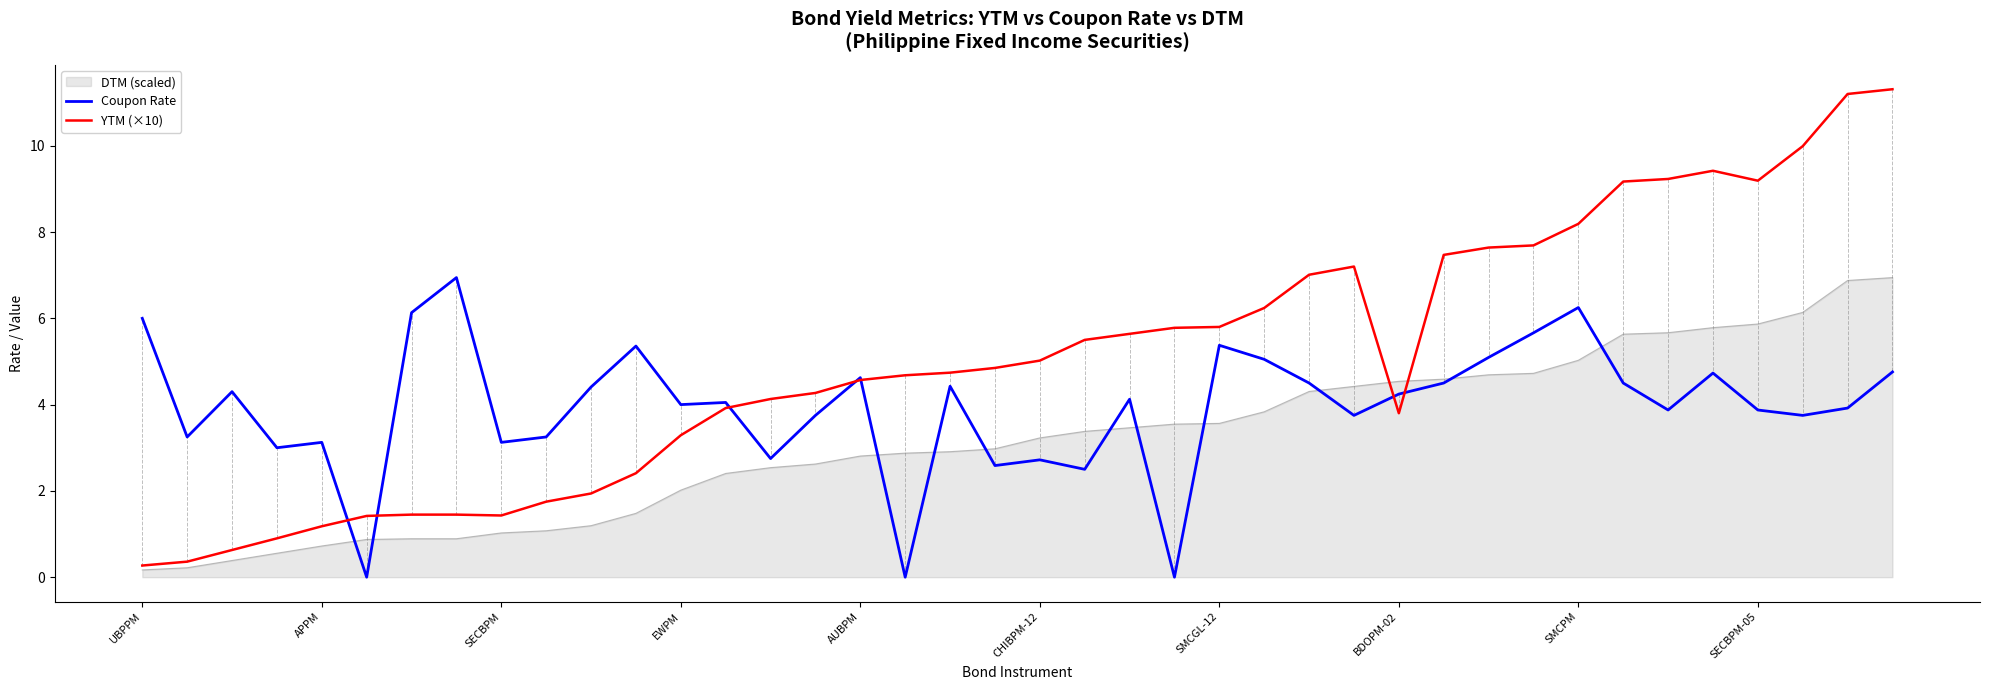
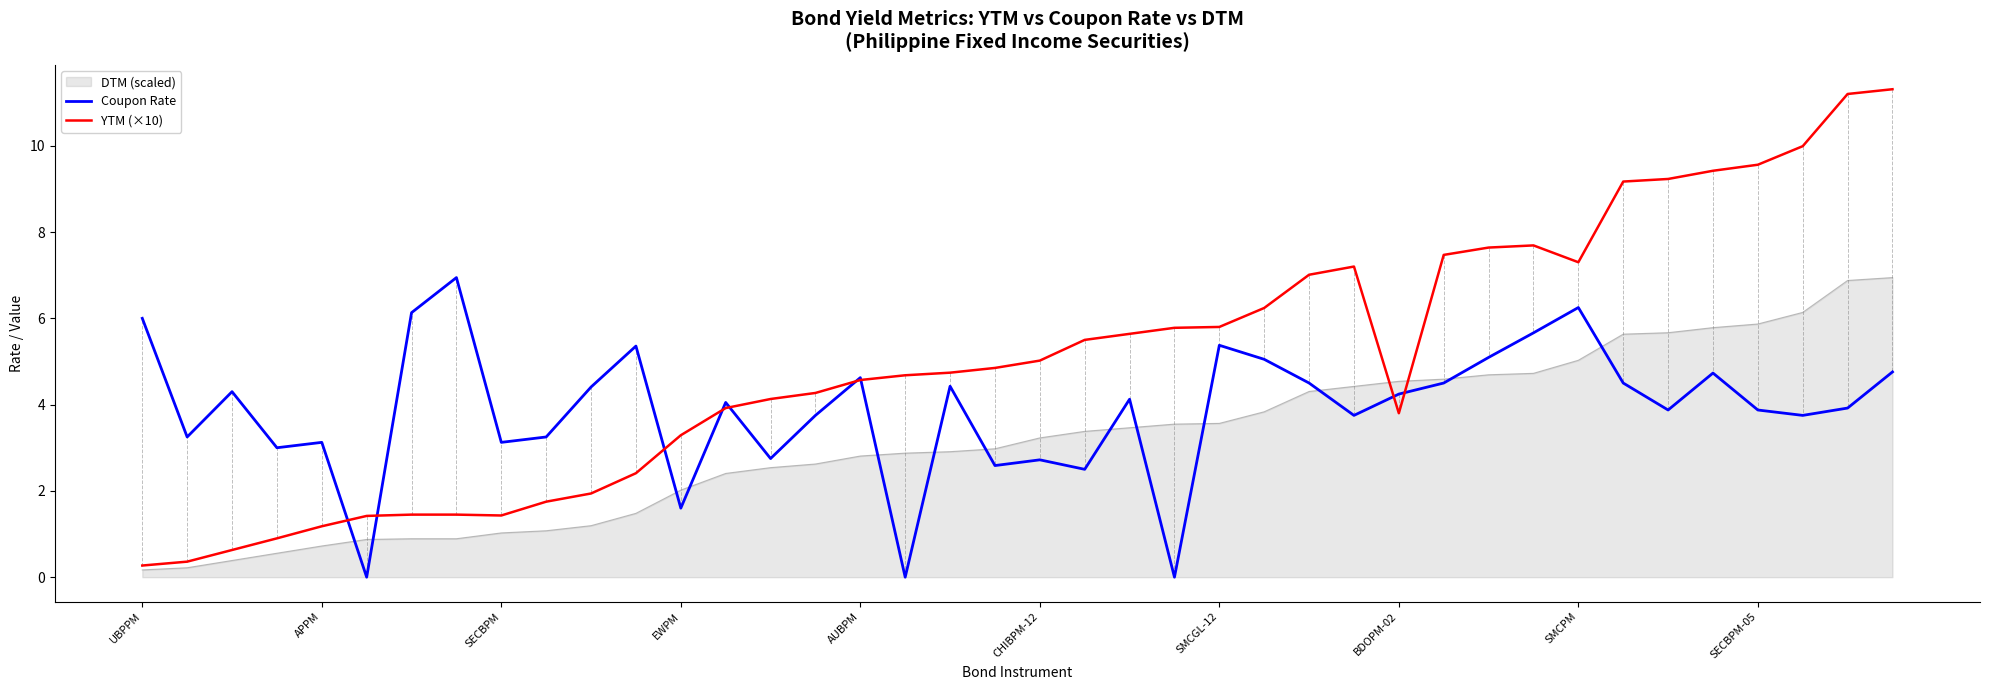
  {
    "Coupon Rate": {
-     "EWPM": 4.0
+     "EWPM": 1.6
    },
    "YTM (×10)": {
-     "SMCPM": 8.2,
-     "SECBPM-05": 9.2
+     "SMCPM": 7.3,
+     "SECBPM-05": 9.6
    }
  }
